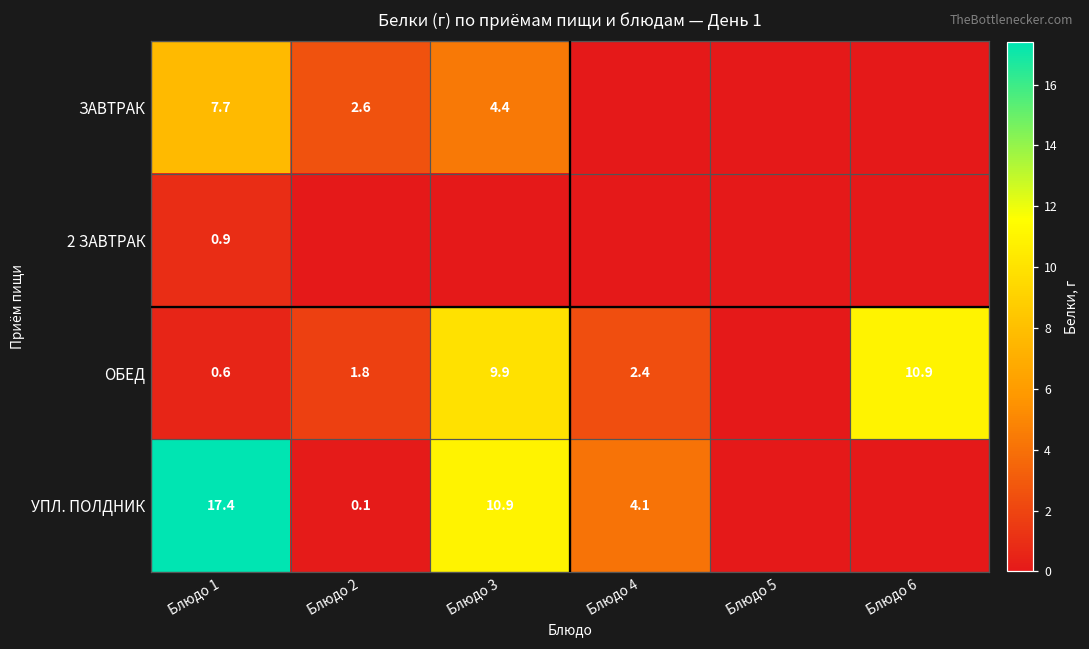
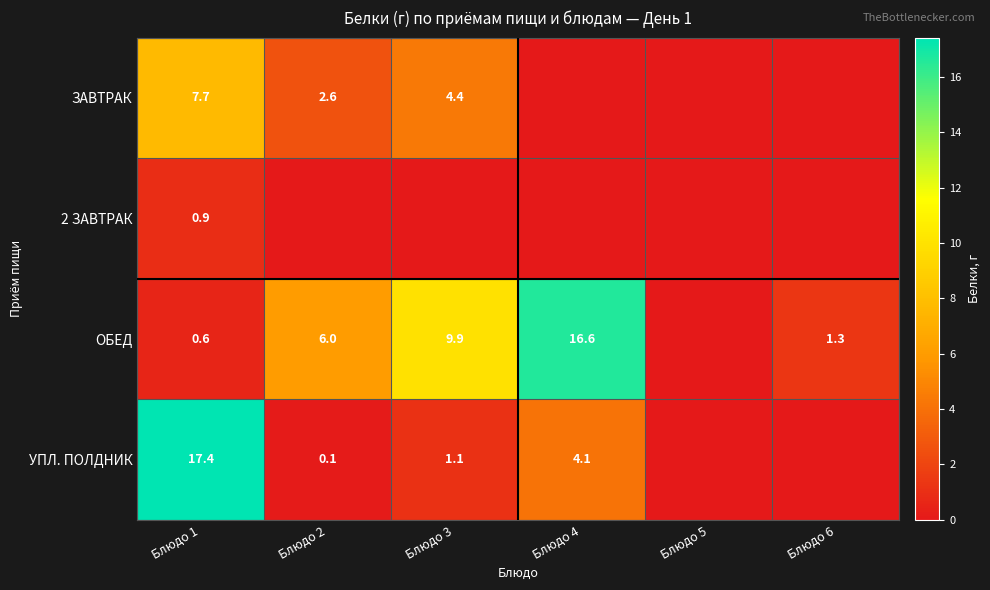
  {
    "ЗАВТРАК": {
      "Блюдо 1": 7.7,
      "Блюдо 2": 2.6,
      "Блюдо 3": 4.4
    },
    "2 ЗАВТРАК": {
      "Блюдо 1": 0.9
    },
    "ОБЕД": {
      "Блюдо 1": 0.6,
-     "Блюдо 2": 1.8,
+     "Блюдо 2": 6.0,
      "Блюдо 3": 9.9,
-     "Блюдо 4": 2.4,
-     "Блюдо 6": 10.9
+     "Блюдо 4": 16.6,
+     "Блюдо 6": 1.3
    },
    "УПЛ. ПОЛДНИК": {
      "Блюдо 1": 17.4,
      "Блюдо 2": 0.1,
-     "Блюдо 3": 10.9,
+     "Блюдо 3": 1.1,
      "Блюдо 4": 4.1
    }
  }
